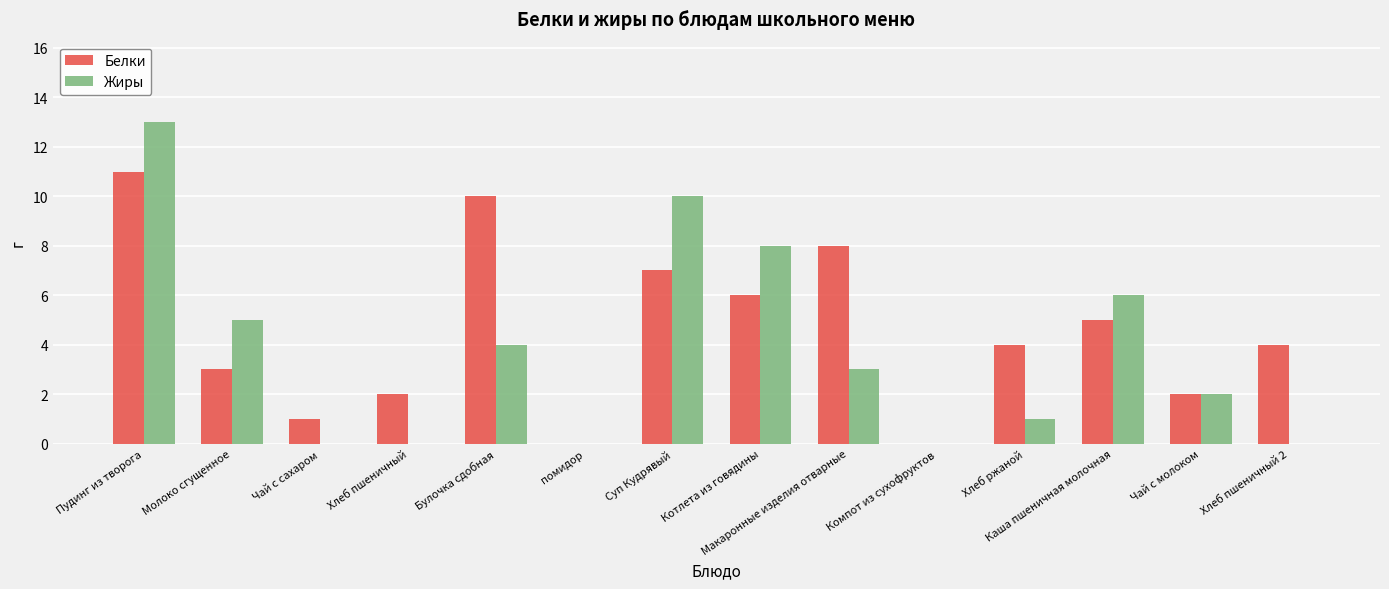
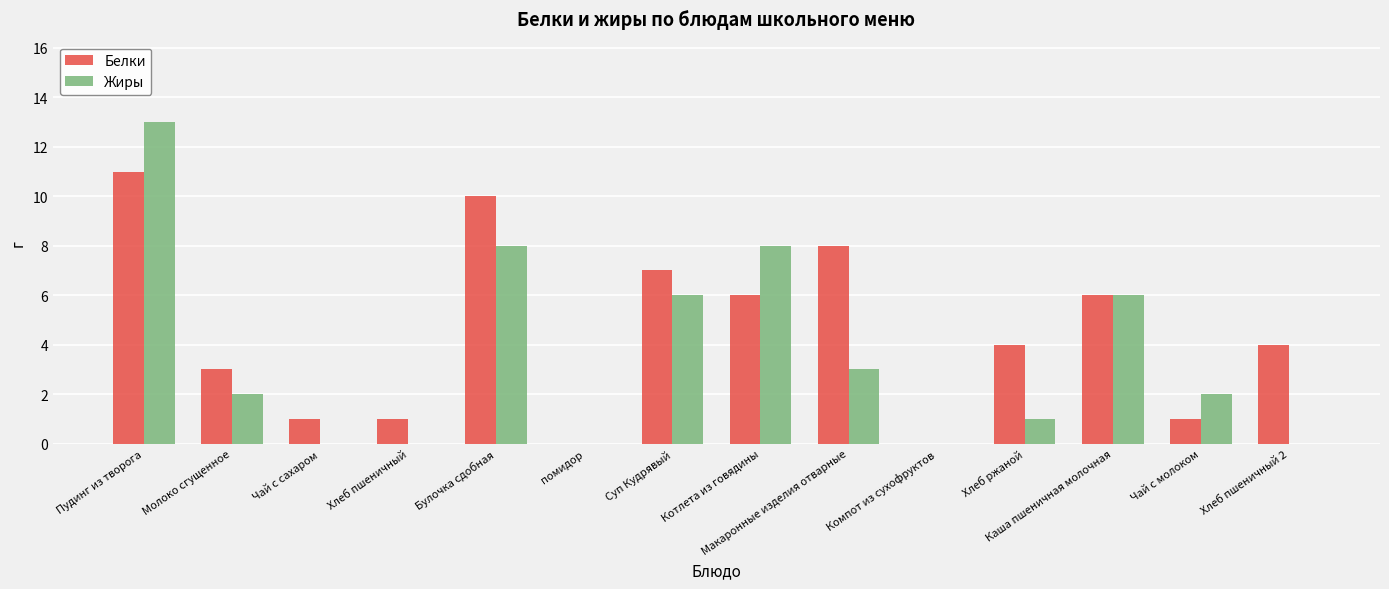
  {
    "Белки": {
      "Пудинг из творога": 11,
      "Молоко сгущенное": 3,
      "Чай с сахаром": 1,
-     "Хлеб пшеничный": 2,
+     "Хлеб пшеничный": 1,
      "Булочка сдобная": 10,
      "помидор": 0,
      "Суп Кудрявый": 7,
      "Котлета из говядины": 6,
      "Макаронные изделия отварные": 8,
      "Компот из сухофруктов": 0,
      "Хлеб ржаной": 4,
-     "Каша пшеничная молочная": 5,
-     "Чай с молоком": 2,
+     "Каша пшеничная молочная": 6,
+     "Чай с молоком": 1,
      "Хлеб пшеничный 2": 4
    },
    "Жиры": {
      "Пудинг из творога": 13,
-     "Молоко сгущенное": 5,
+     "Молоко сгущенное": 2,
      "Чай с сахаром": 0,
      "Хлеб пшеничный": 0,
-     "Булочка сдобная": 4,
+     "Булочка сдобная": 8,
      "помидор": 0,
-     "Суп Кудрявый": 10,
+     "Суп Кудрявый": 6,
      "Котлета из говядины": 8,
      "Макаронные изделия отварные": 3,
      "Компот из сухофруктов": 0,
      "Хлеб ржаной": 1,
      "Каша пшеничная молочная": 6,
      "Чай с молоком": 2,
      "Хлеб пшеничный 2": 0
    }
  }
